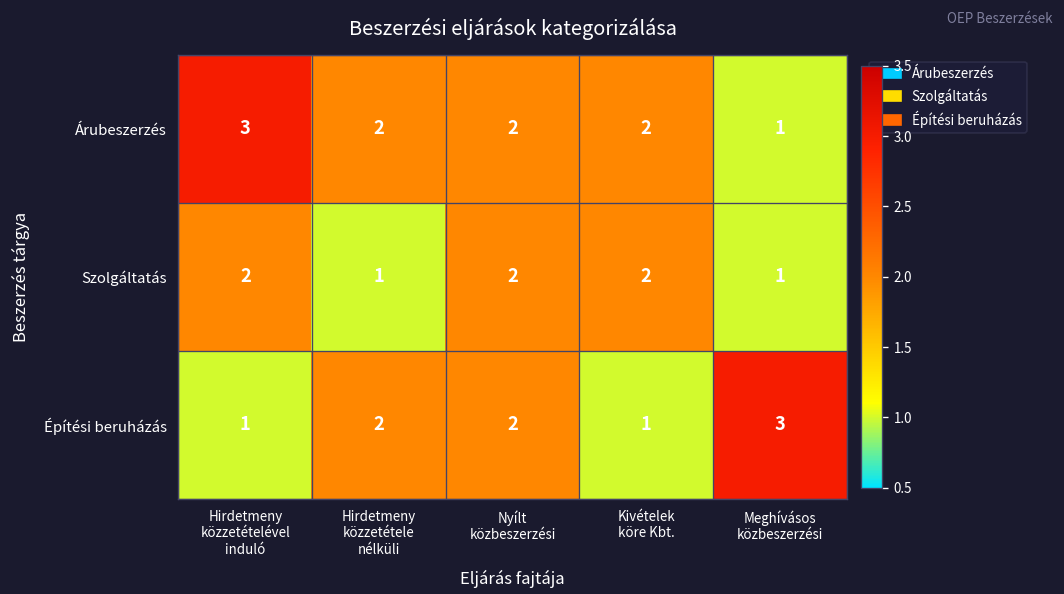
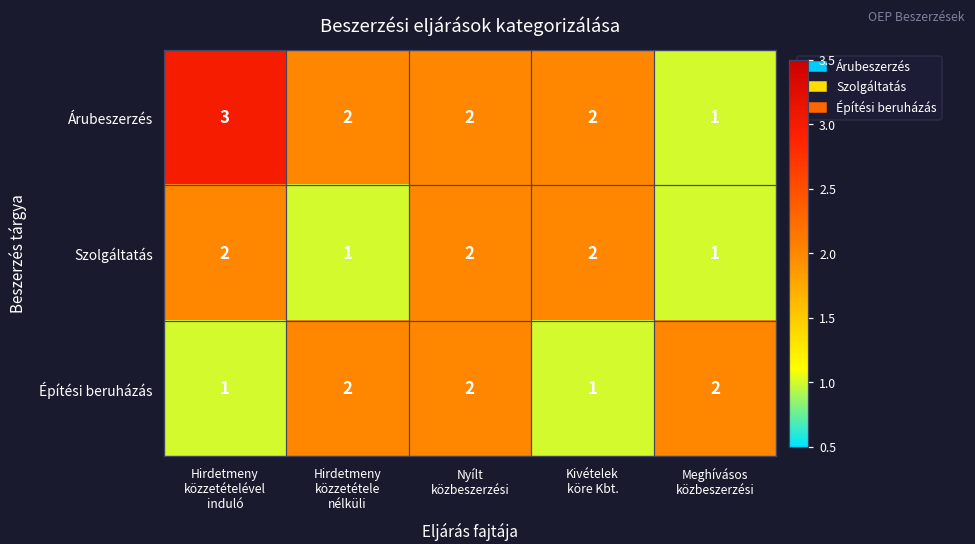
  {
    "Árubeszerzés": {
      "Hirdetmeny közzetételével induló": 3,
      "Hirdetmeny közzetétele nélküli": 2,
      "Nyílt közbeszerzési": 2,
      "Kivételek köre Kbt.": 2,
      "Meghívásos közbeszerzési": 1
    },
    "Szolgáltatás": {
      "Hirdetmeny közzetételével induló": 2,
      "Hirdetmeny közzetétele nélküli": 1,
      "Nyílt közbeszerzési": 2,
      "Kivételek köre Kbt.": 2,
      "Meghívásos közbeszerzési": 1
    },
    "Építési beruházás": {
      "Hirdetmeny közzetételével induló": 1,
      "Hirdetmeny közzetétele nélküli": 2,
      "Nyílt közbeszerzési": 2,
      "Kivételek köre Kbt.": 1,
-     "Meghívásos közbeszerzési": 3
+     "Meghívásos közbeszerzési": 2
    }
  }
